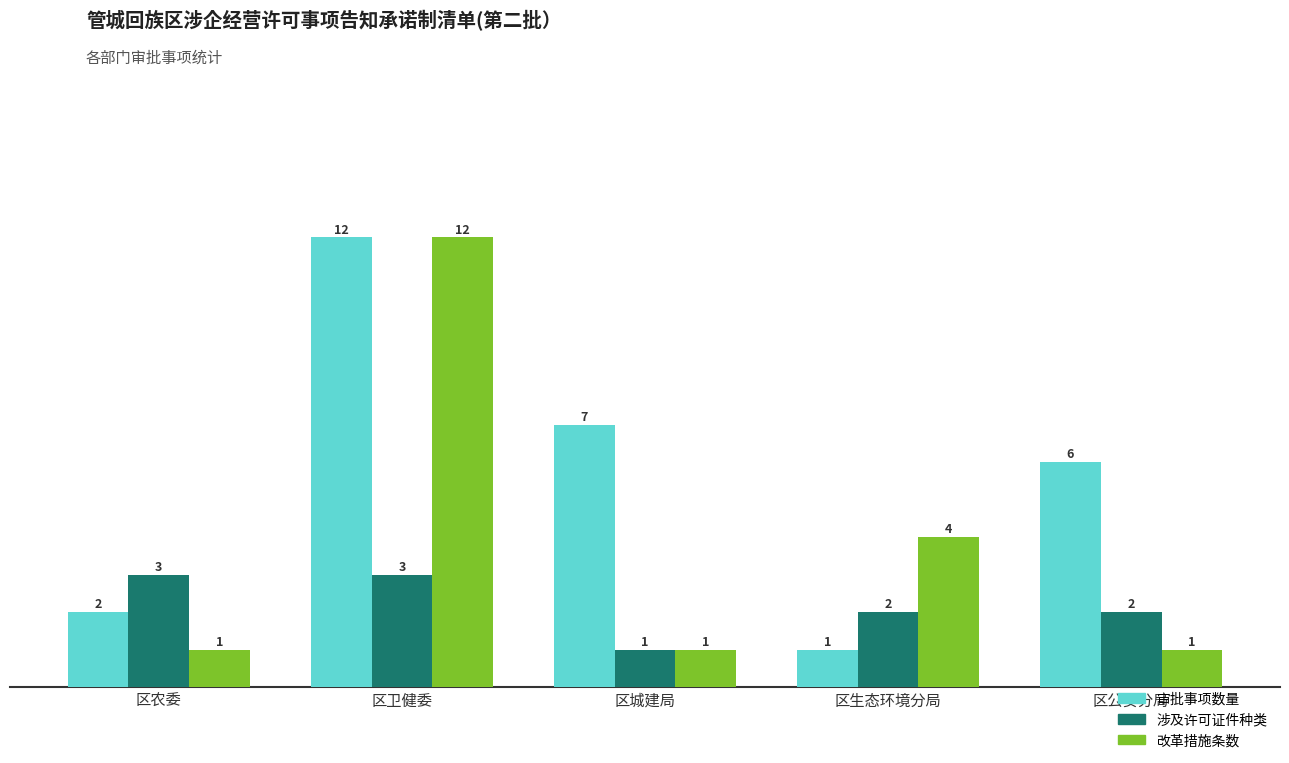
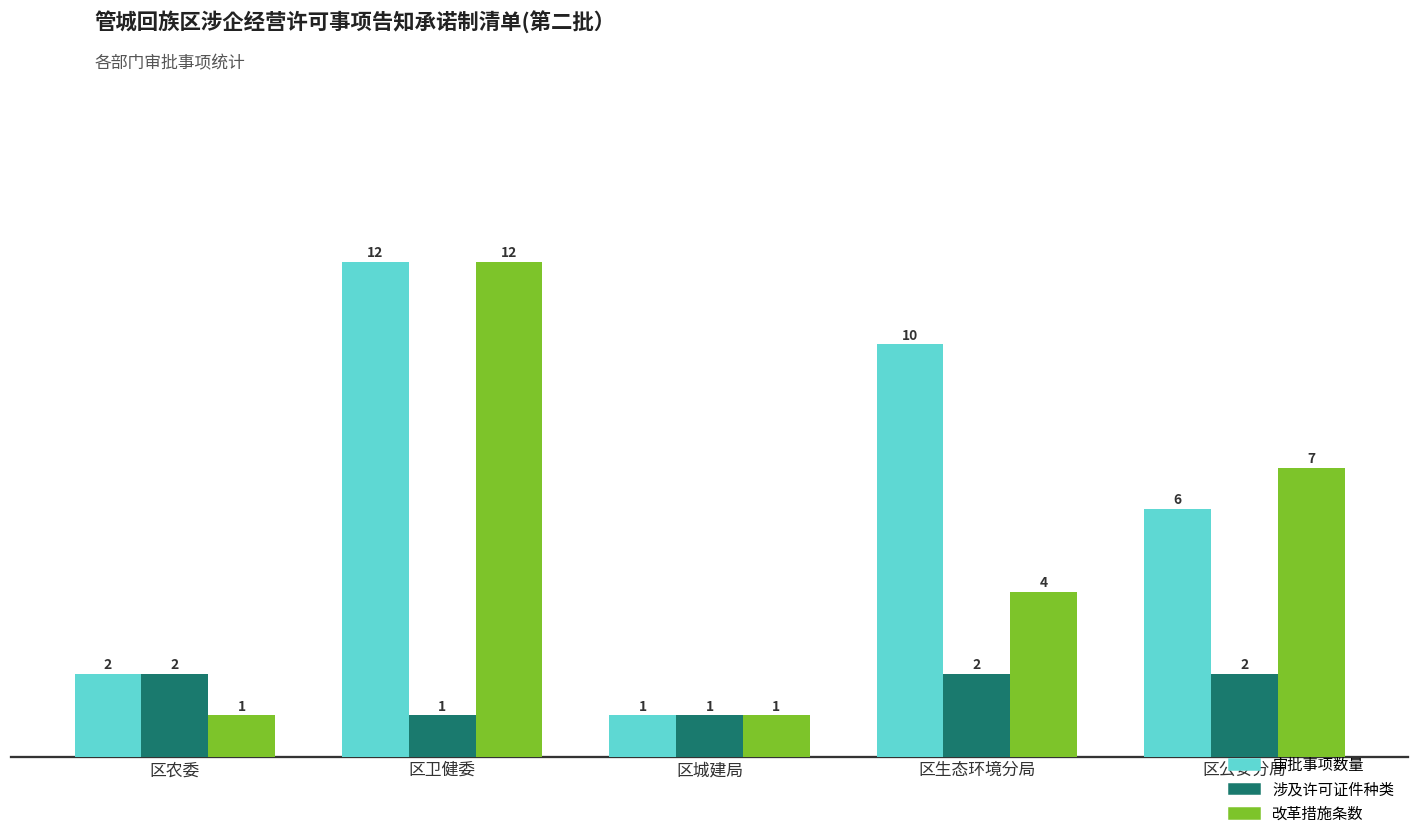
  {
    "审批事项数量": {
      "区农委": 2,
      "区卫健委": 12,
-     "区城建局": 7,
-     "区生态环境分局": 1,
+     "区城建局": 1,
+     "区生态环境分局": 10,
      "区公安分局": 6
    },
    "涉及许可证件种类": {
-     "区农委": 3,
-     "区卫健委": 3,
+     "区农委": 2,
+     "区卫健委": 1,
      "区城建局": 1,
      "区生态环境分局": 2,
      "区公安分局": 2
    },
    "改革措施条数": {
      "区农委": 1,
      "区卫健委": 12,
      "区城建局": 1,
      "区生态环境分局": 4,
-     "区公安分局": 1
+     "区公安分局": 7
    }
  }
